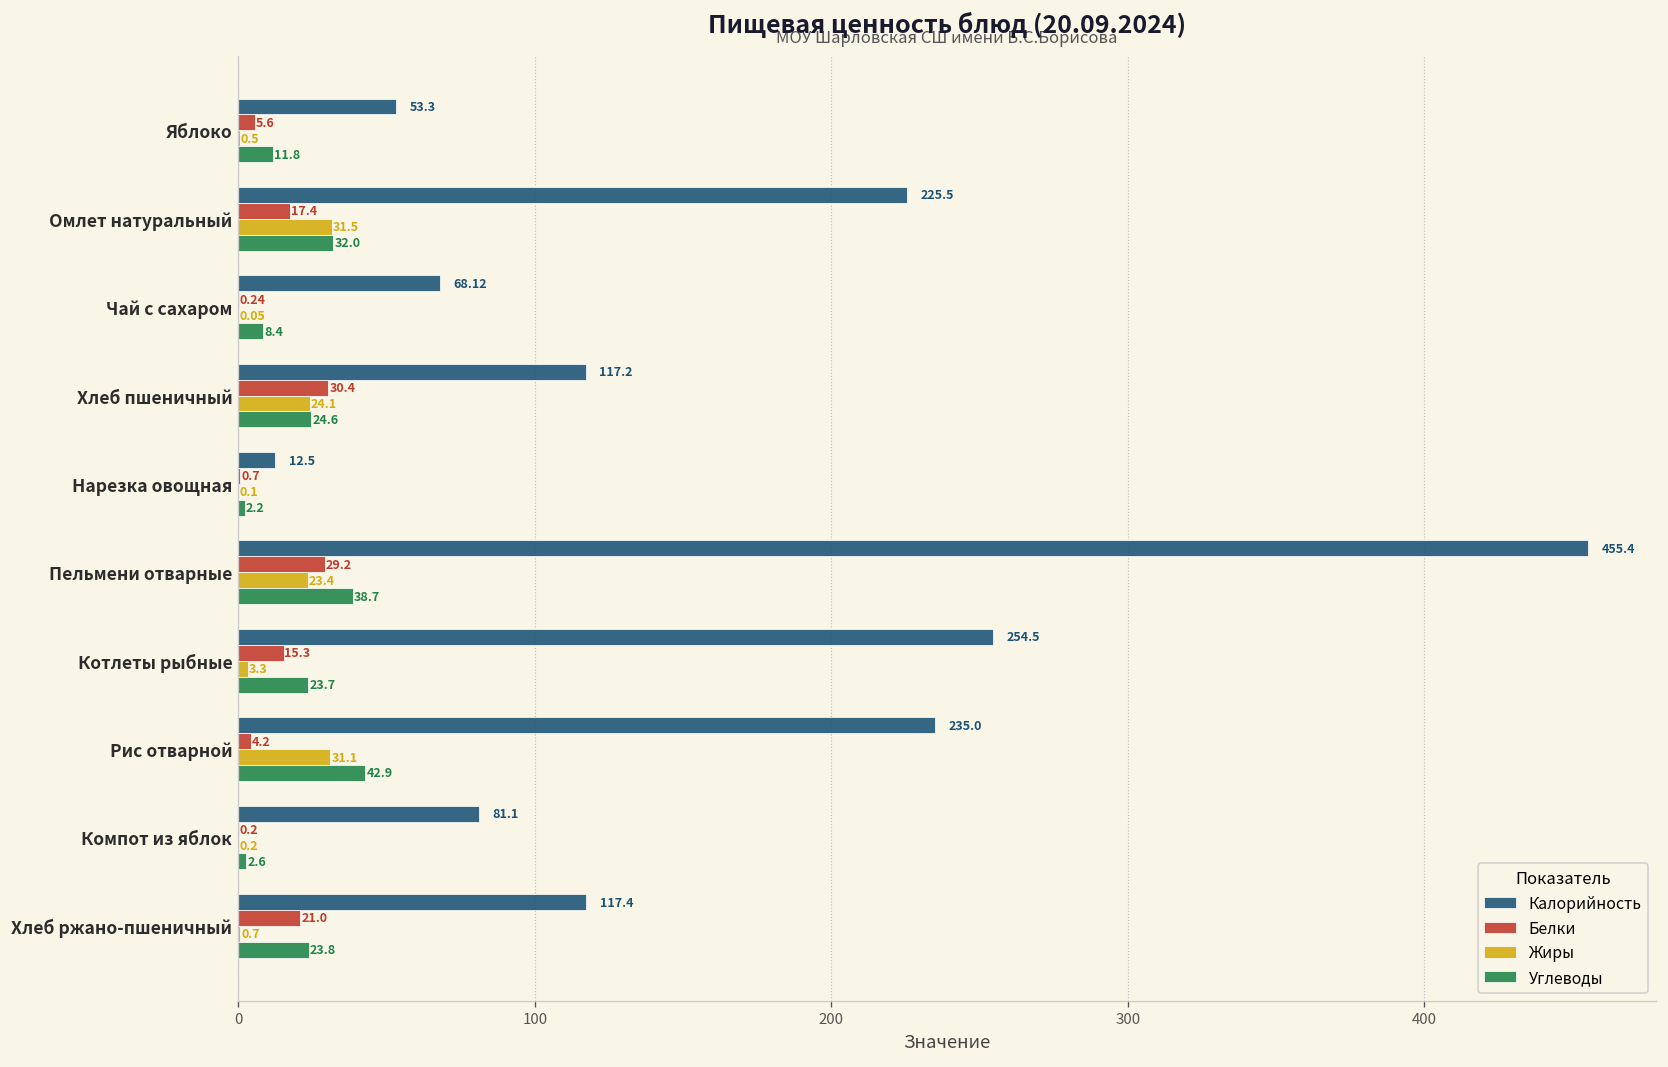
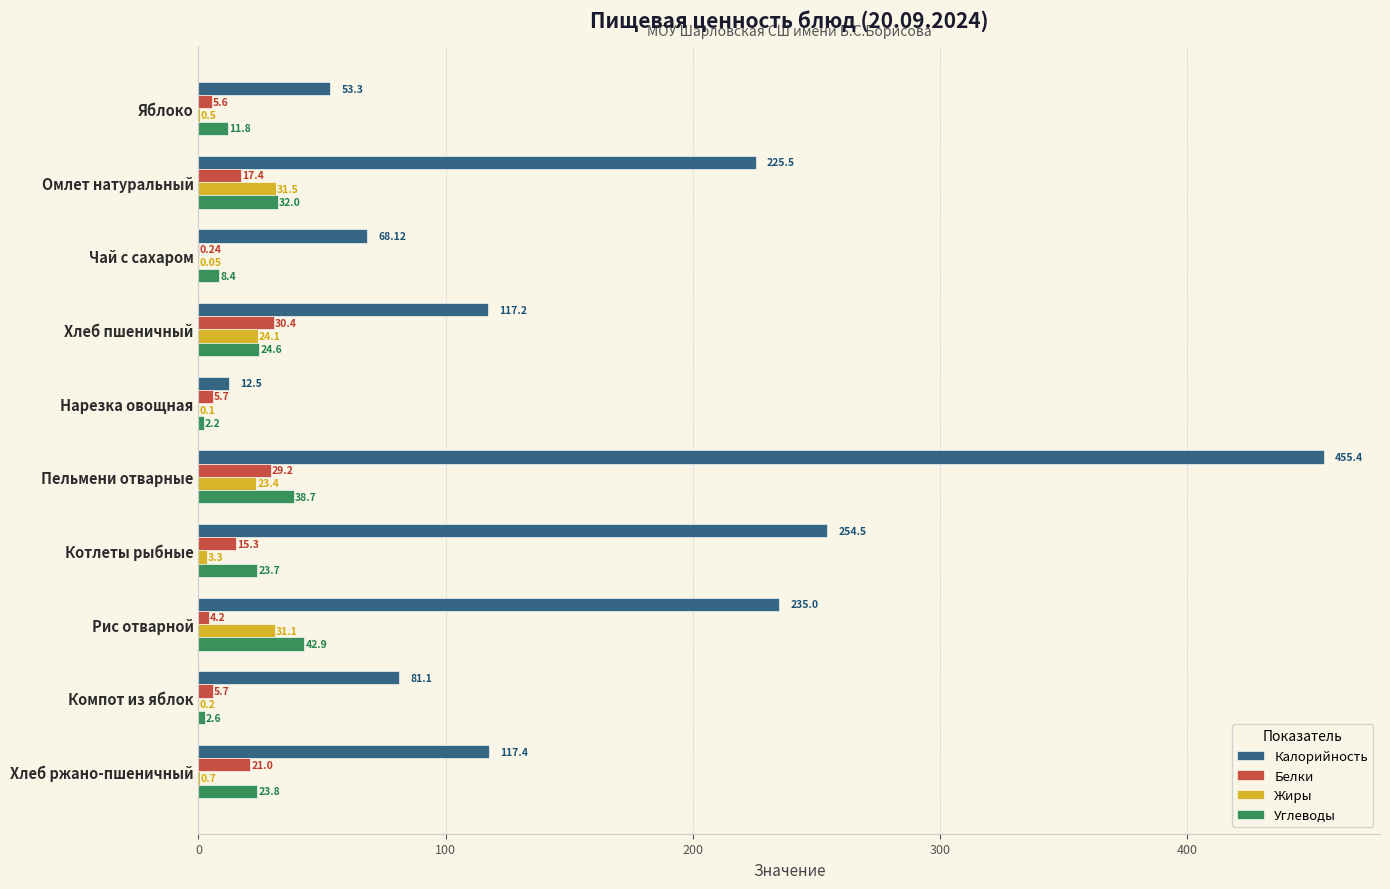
  {
    "Калорийность": {
      "Яблоко": 53.3,
      "Омлет натуральный": 225.5,
      "Чай с сахаром": 68.12,
      "Хлеб пшеничный": 117.2,
      "Нарезка овощная": 12.5,
      "Пельмени отварные": 455.4,
      "Котлеты рыбные": 254.5,
      "Рис отварной": 235.0,
      "Компот из яблок": 81.1,
      "Хлеб ржано-пшеничный": 117.4
    },
    "Белки": {
      "Яблоко": 5.6,
      "Омлет натуральный": 17.4,
      "Чай с сахаром": 0.24,
      "Хлеб пшеничный": 30.4,
-     "Нарезка овощная": 0.7,
+     "Нарезка овощная": 5.7,
      "Пельмени отварные": 29.2,
      "Котлеты рыбные": 15.3,
      "Рис отварной": 4.2,
-     "Компот из яблок": 0.2,
+     "Компот из яблок": 5.7,
      "Хлеб ржано-пшеничный": 21.0
    },
    "Жиры": {
      "Яблоко": 0.5,
      "Омлет натуральный": 31.5,
      "Чай с сахаром": 0.05,
      "Хлеб пшеничный": 24.1,
      "Нарезка овощная": 0.1,
      "Пельмени отварные": 23.4,
      "Котлеты рыбные": 3.3,
      "Рис отварной": 31.1,
      "Компот из яблок": 0.2,
      "Хлеб ржано-пшеничный": 0.7
    },
    "Углеводы": {
      "Яблоко": 11.8,
      "Омлет натуральный": 32.0,
      "Чай с сахаром": 8.4,
      "Хлеб пшеничный": 24.6,
      "Нарезка овощная": 2.2,
      "Пельмени отварные": 38.7,
      "Котлеты рыбные": 23.7,
      "Рис отварной": 42.9,
      "Компот из яблок": 2.6,
      "Хлеб ржано-пшеничный": 23.8
    }
  }
